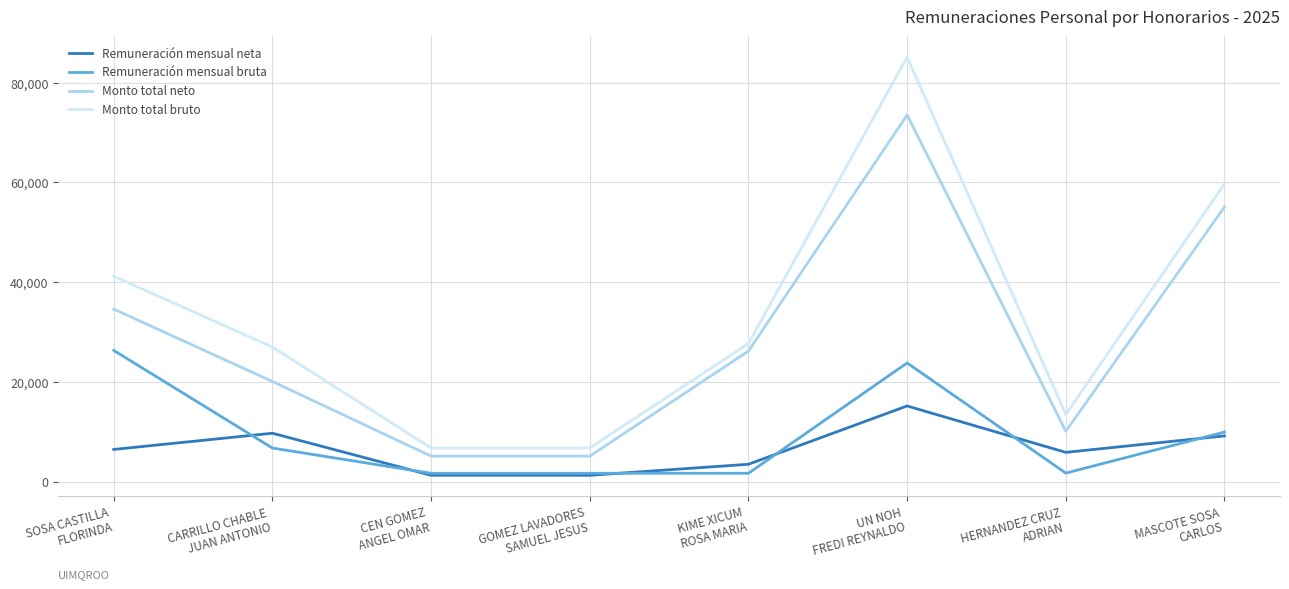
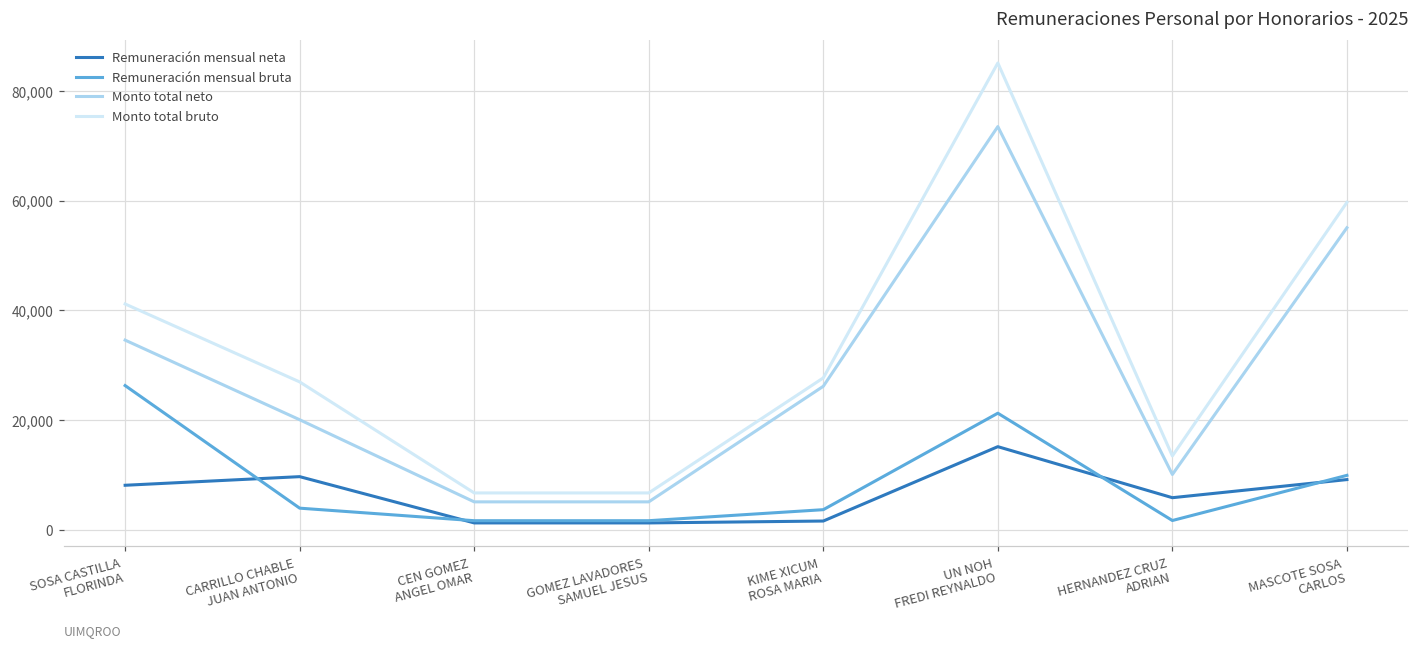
  {
    "Remuneración mensual neta": {
-     "SOSA CASTILLA FLORINDA": "6,000",
+     "SOSA CASTILLA FLORINDA": "8,000",
      "CARRILLO CHABLE JUAN ANTONIO": "10,000",
-     "KIME XICUM ROSA MARIA": "3,000",
+     "KIME XICUM ROSA MARIA": "2,000",
      "UN NOH FREDI REYNALDO": "15,000",
      "HERNANDEZ CRUZ ADRIAN": "6,000",
      "MASCOTE SOSA CARLOS": "9,000"
    },
    "Remuneración mensual bruta": {
      "SOSA CASTILLA FLORINDA": "26,000",
-     "CARRILLO CHABLE JUAN ANTONIO": "7,000",
-     "KIME XICUM ROSA MARIA": "2,000",
-     "UN NOH FREDI REYNALDO": "24,000",
+     "CARRILLO CHABLE JUAN ANTONIO": "4,000",
+     "KIME XICUM ROSA MARIA": "4,000",
+     "UN NOH FREDI REYNALDO": "21,000",
      "HERNANDEZ CRUZ ADRIAN": "2,000",
      "MASCOTE SOSA CARLOS": "10,000"
    }
  }
